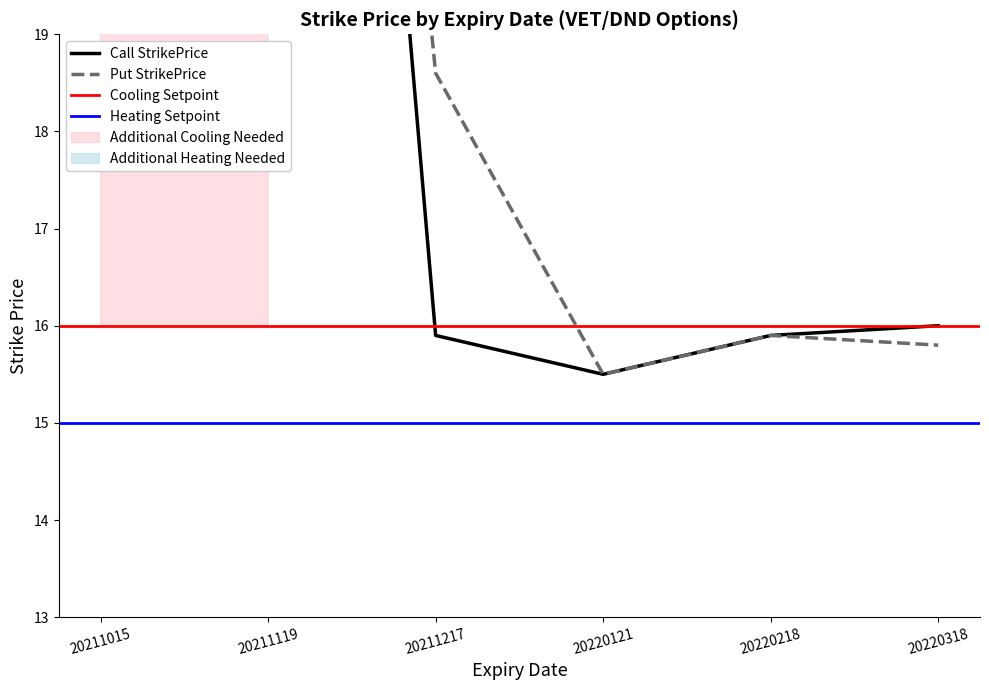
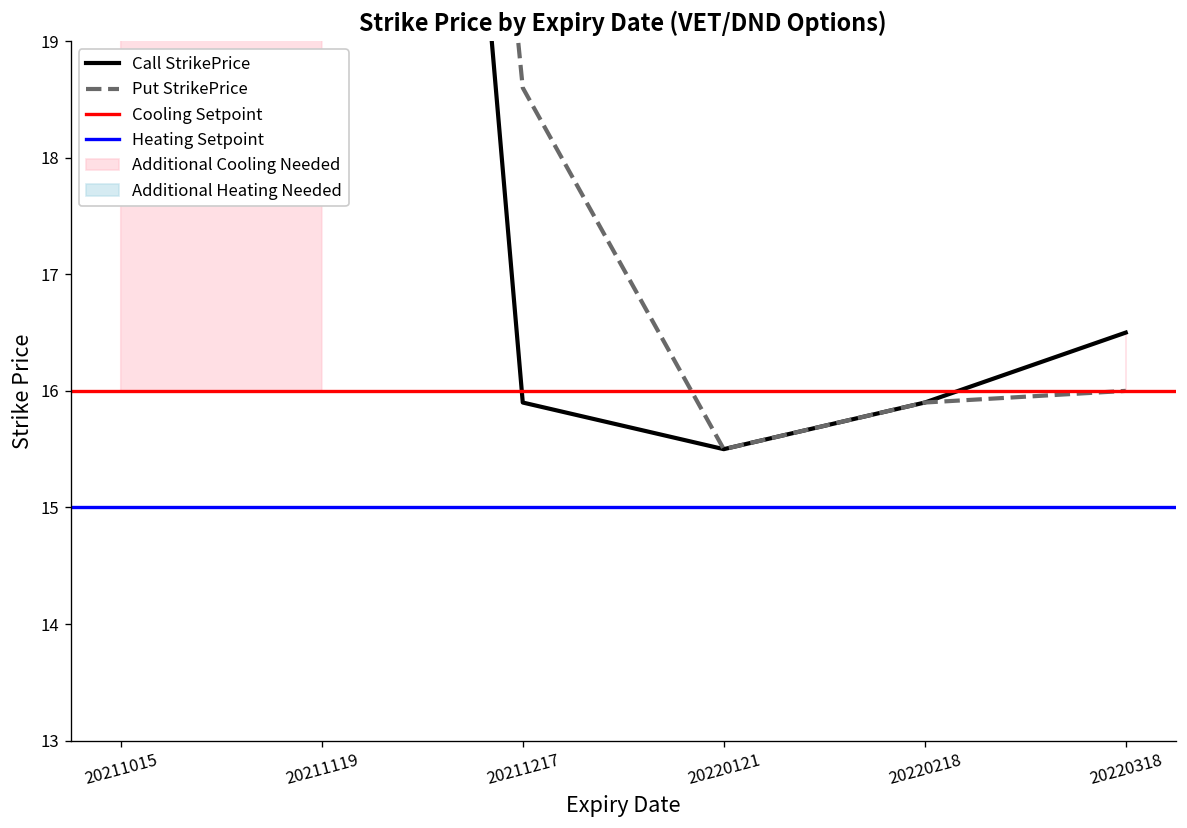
  {
    "Call StrikePrice": {
      "20211217": 15.9,
-     "20220318": 16.0
+     "20220318": 16.5
    },
    "Put StrikePrice": {
      "20211217": 18.6,
-     "20220318": 15.8
+     "20220318": 16.0
    }
  }
